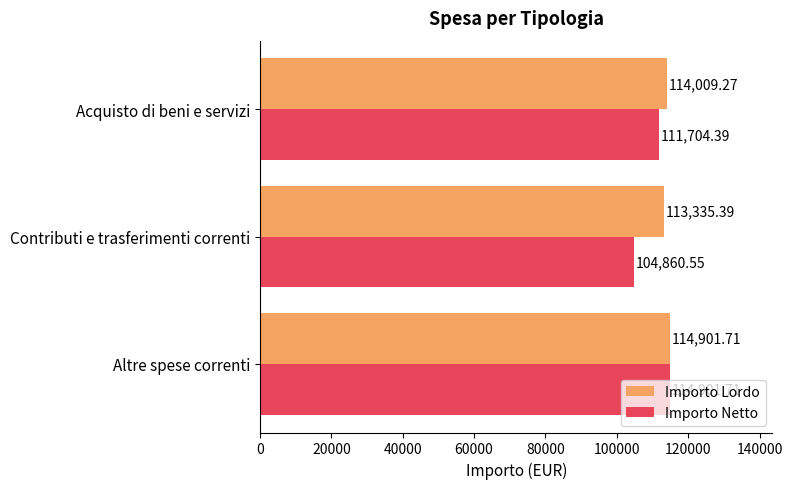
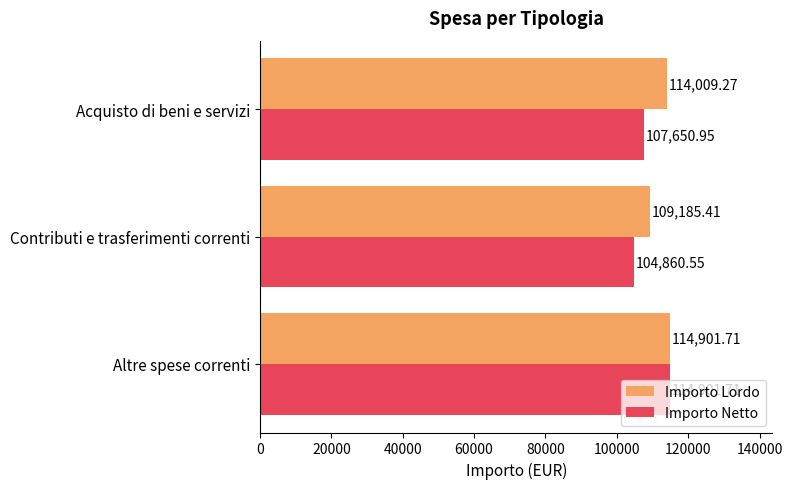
  {
    "Importo Lordo": {
      "Acquisto di beni e servizi": "114,009.27",
-     "Contributi e trasferimenti correnti": "113,335.39",
+     "Contributi e trasferimenti correnti": "109,185.41",
      "Altre spese correnti": "114,901.71"
    },
    "Importo Netto": {
-     "Acquisto di beni e servizi": "111,704.39",
+     "Acquisto di beni e servizi": "107,650.95",
      "Contributi e trasferimenti correnti": "104,860.55"
    }
  }
